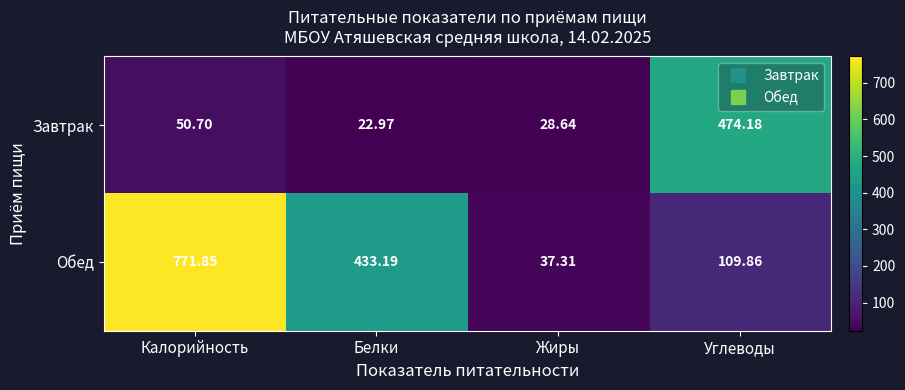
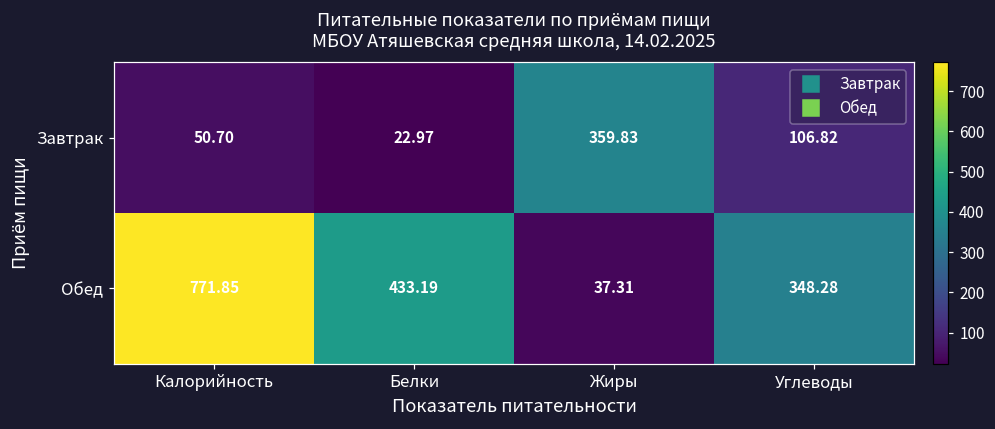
  {
    "Завтрак": {
      "Калорийность": 50.70,
      "Белки": 22.97,
-     "Жиры": 28.64,
-     "Углеводы": 474.18
+     "Жиры": 359.83,
+     "Углеводы": 106.82
    },
    "Обед": {
      "Калорийность": 771.85,
      "Белки": 433.19,
      "Жиры": 37.31,
-     "Углеводы": 109.86
+     "Углеводы": 348.28
    }
  }
